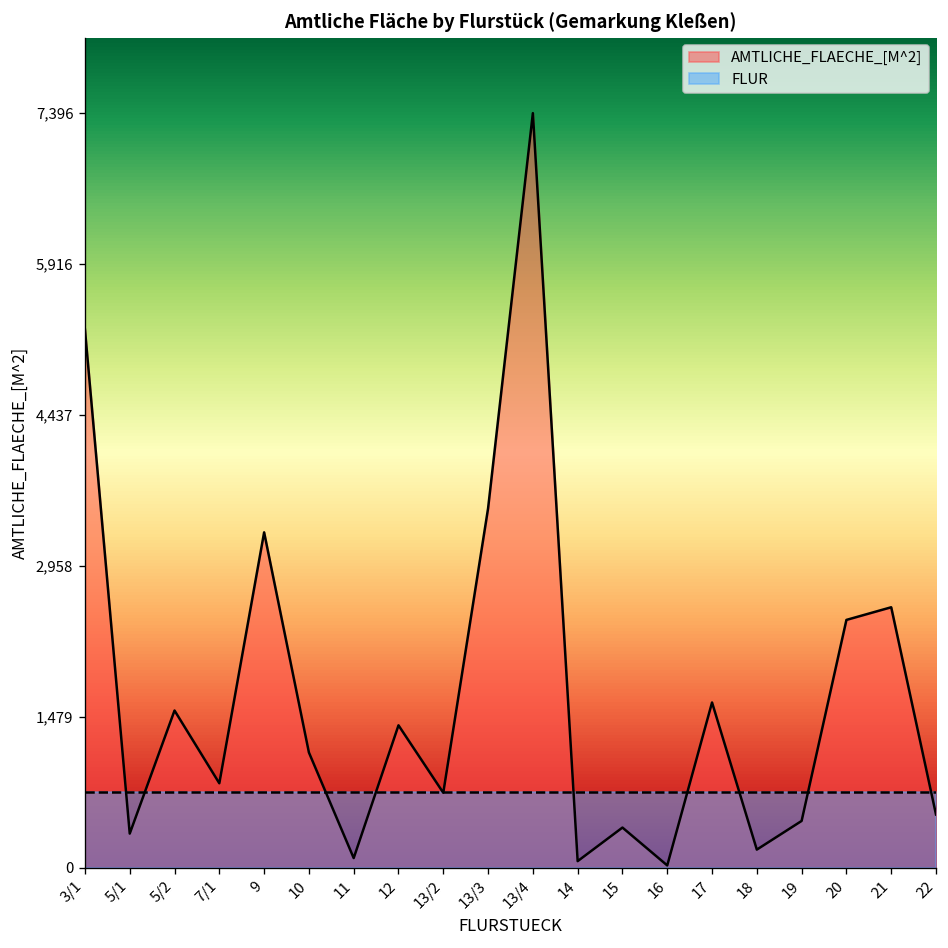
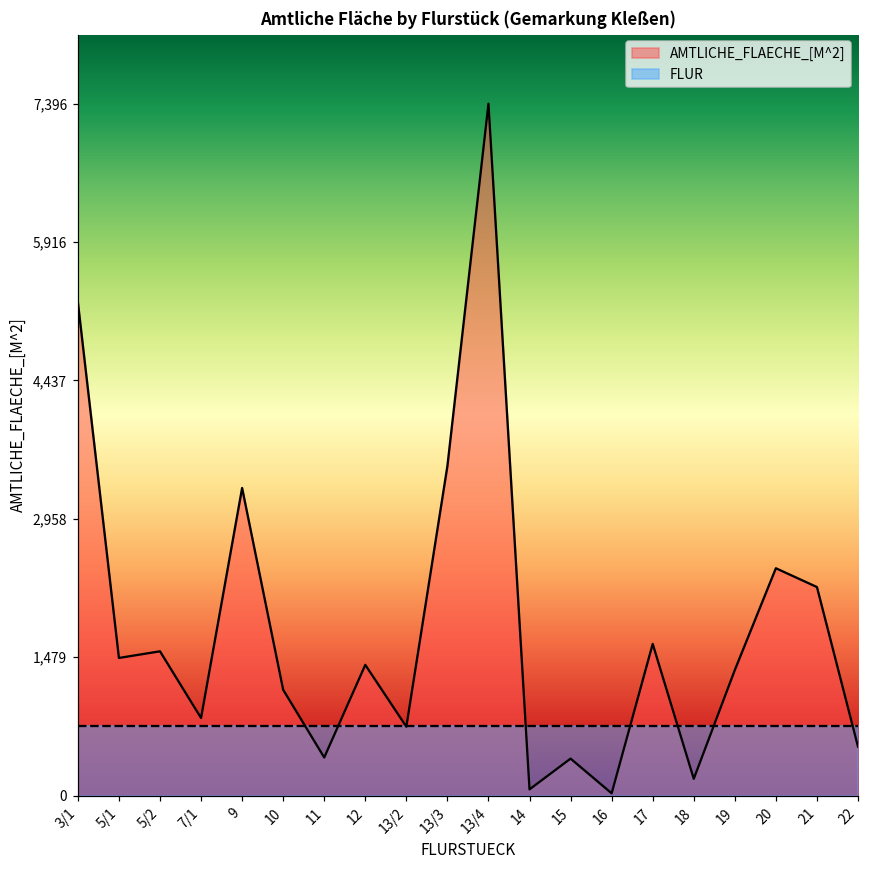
  {
    "AMTLICHE_FLAECHE_[M^2]": {
      "3/1": "5,300",
-     "5/1": "300",
+     "5/1": "1,500",
      "5/2": "1,500",
      "7/1": "800",
      "9": "3,300",
      "10": "1,100",
-     "11": "100",
+     "11": "400",
      "12": "1,400",
      "13/3": "3,500",
      "13/4": "7,400",
      "14": "100",
      "15": "400",
      "16": "0",
      "17": "1,600",
      "18": "200",
-     "19": "500",
+     "19": "1,300",
      "20": "2,400",
-     "21": "2,600",
+     "21": "2,200",
      "22": "500"
    },
    "FLUR": {
      "3/1": "700",
      "5/1": "700",
      "5/2": "700",
      "7/1": "700",
      "9": "700",
      "10": "700",
      "11": "700",
      "12": "700",
      "13/3": "700",
      "13/4": "700",
      "14": "700",
      "15": "700",
      "16": "700",
      "17": "700",
      "18": "700",
      "19": "700",
      "20": "700",
      "21": "700",
      "22": "700"
    }
  }
